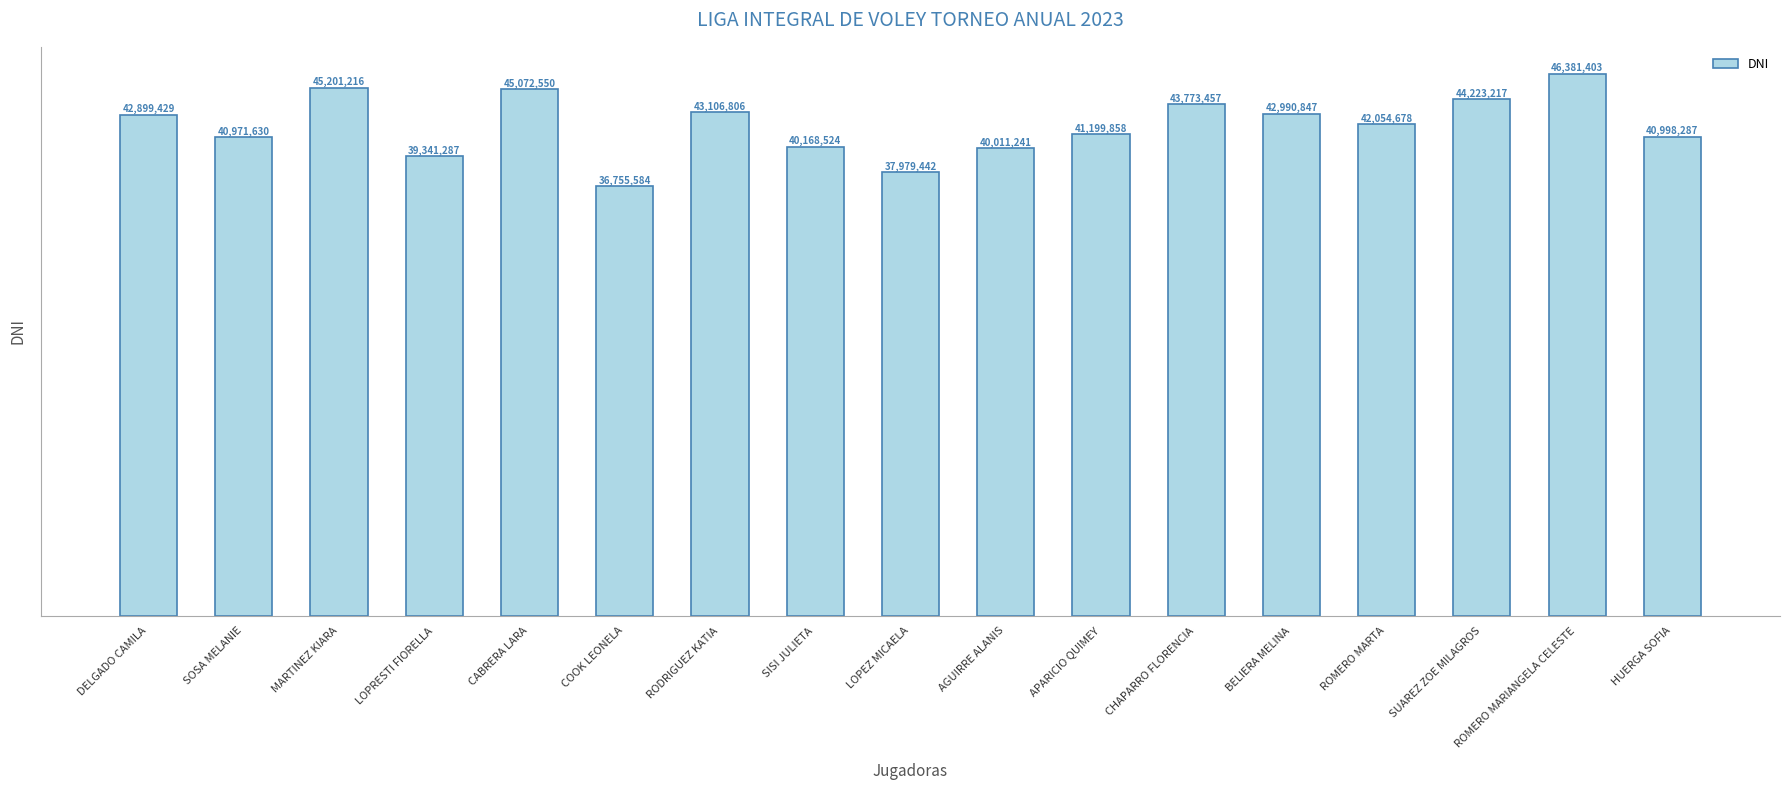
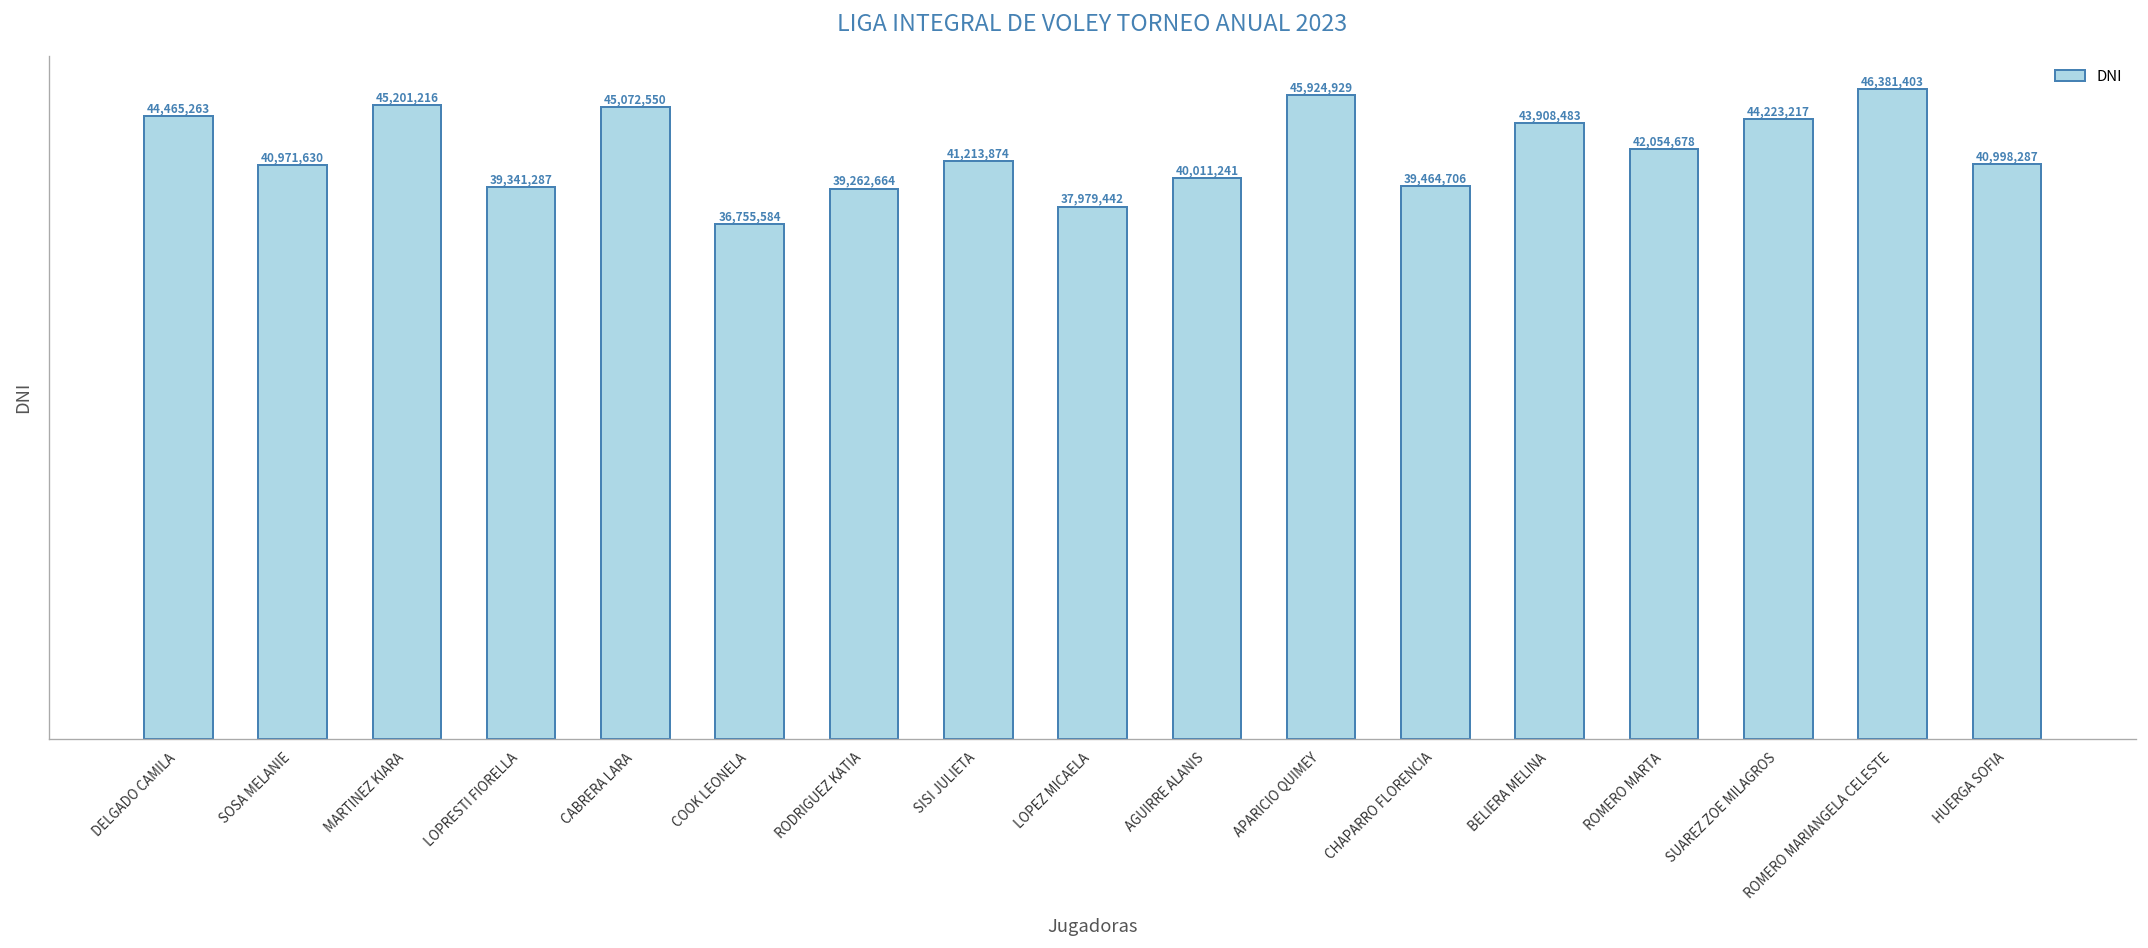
  {
-   "DELGADO CAMILA": "42,899,429",
+   "DELGADO CAMILA": "44,465,263",
    "SOSA MELANIE": "40,971,630",
    "MARTINEZ KIARA": "45,201,216",
    "LOPRESTI FIORELLA": "39,341,287",
    "CABRERA LARA": "45,072,550",
    "COOK LEONELA": "36,755,584",
-   "RODRIGUEZ KATIA": "43,106,806",
-   "SISI JULIETA": "40,168,524",
+   "RODRIGUEZ KATIA": "39,262,664",
+   "SISI JULIETA": "41,213,874",
    "LOPEZ MICAELA": "37,979,442",
    "AGUIRRE ALANIS": "40,011,241",
-   "APARICIO QUIMEY": "41,199,858",
-   "CHAPARRO FLORENCIA": "43,773,457",
-   "BELIERA MELINA": "42,990,847",
+   "APARICIO QUIMEY": "45,924,929",
+   "CHAPARRO FLORENCIA": "39,464,706",
+   "BELIERA MELINA": "43,908,483",
    "ROMERO MARTA": "42,054,678",
    "SUAREZ ZOE MILAGROS": "44,223,217",
    "ROMERO MARIANGELA CELESTE": "46,381,403",
    "HUERGA SOFIA": "40,998,287"
  }
